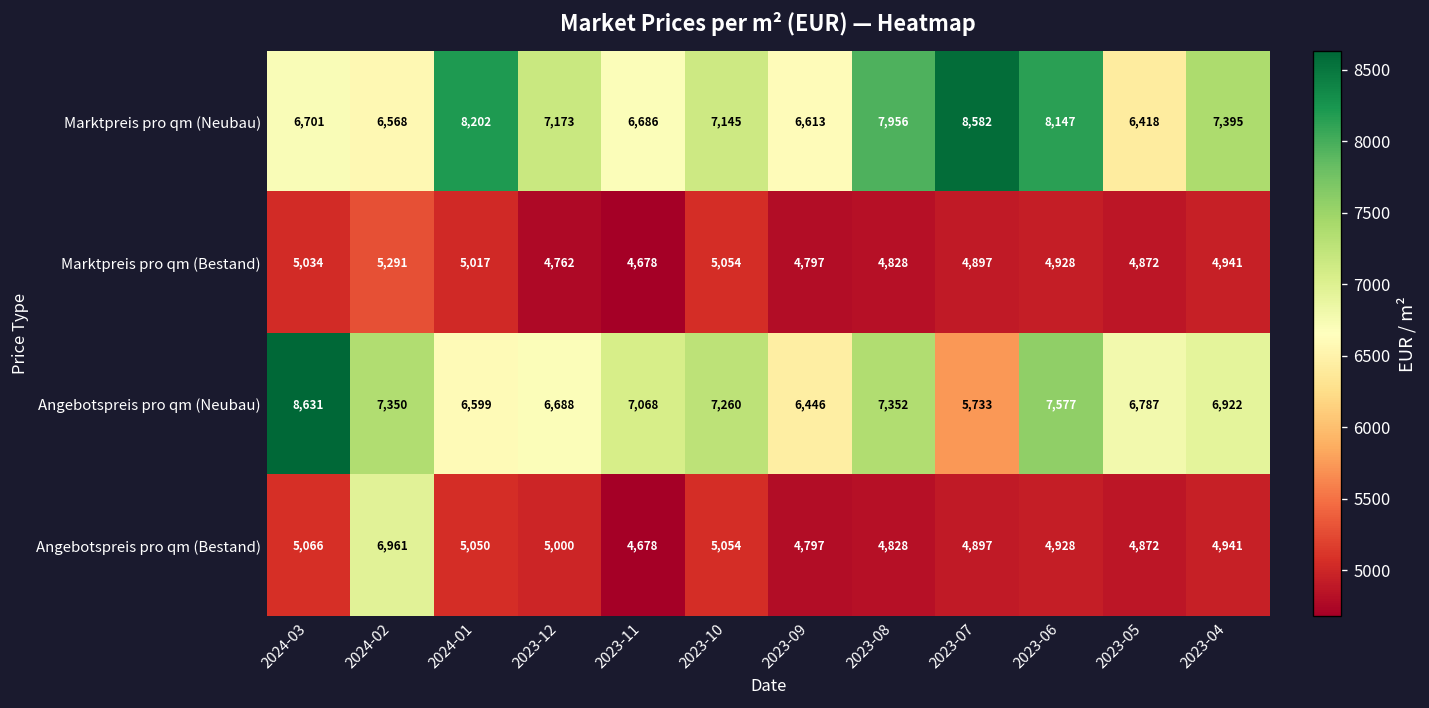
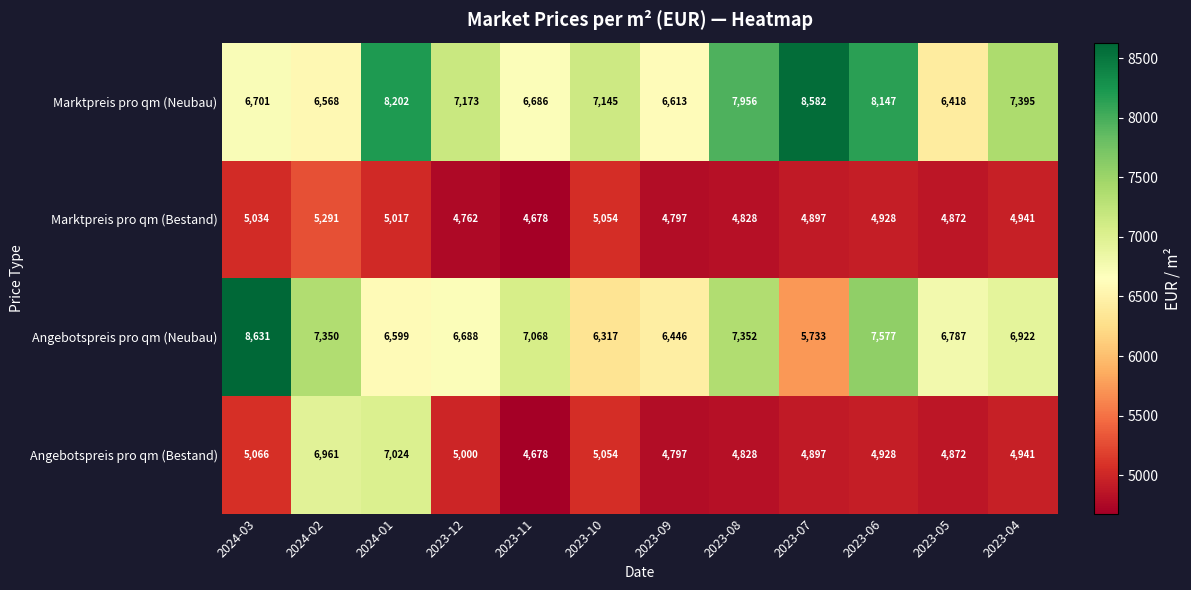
  {
    "Marktpreis pro qm (Neubau)": {
      "2024-03": "6,701",
      "2024-02": "6,568",
      "2024-01": "8,202",
      "2023-12": "7,173",
      "2023-11": "6,686",
      "2023-10": "7,145",
      "2023-09": "6,613",
      "2023-08": "7,956",
      "2023-07": "8,582",
      "2023-06": "8,147",
      "2023-05": "6,418",
      "2023-04": "7,395"
    },
    "Marktpreis pro qm (Bestand)": {
      "2024-03": "5,034",
      "2024-02": "5,291",
      "2024-01": "5,017",
      "2023-12": "4,762",
      "2023-11": "4,678",
      "2023-10": "5,054",
      "2023-09": "4,797",
      "2023-08": "4,828",
      "2023-07": "4,897",
      "2023-06": "4,928",
      "2023-05": "4,872",
      "2023-04": "4,941"
    },
    "Angebotspreis pro qm (Neubau)": {
      "2024-03": "8,631",
      "2024-02": "7,350",
      "2024-01": "6,599",
      "2023-12": "6,688",
      "2023-11": "7,068",
-     "2023-10": "7,260",
+     "2023-10": "6,317",
      "2023-09": "6,446",
      "2023-08": "7,352",
      "2023-07": "5,733",
      "2023-06": "7,577",
      "2023-05": "6,787",
      "2023-04": "6,922"
    },
    "Angebotspreis pro qm (Bestand)": {
      "2024-03": "5,066",
      "2024-02": "6,961",
-     "2024-01": "5,050",
+     "2024-01": "7,024",
      "2023-12": "5,000",
      "2023-11": "4,678",
      "2023-10": "5,054",
      "2023-09": "4,797",
      "2023-08": "4,828",
      "2023-07": "4,897",
      "2023-06": "4,928",
      "2023-05": "4,872",
      "2023-04": "4,941"
    }
  }
